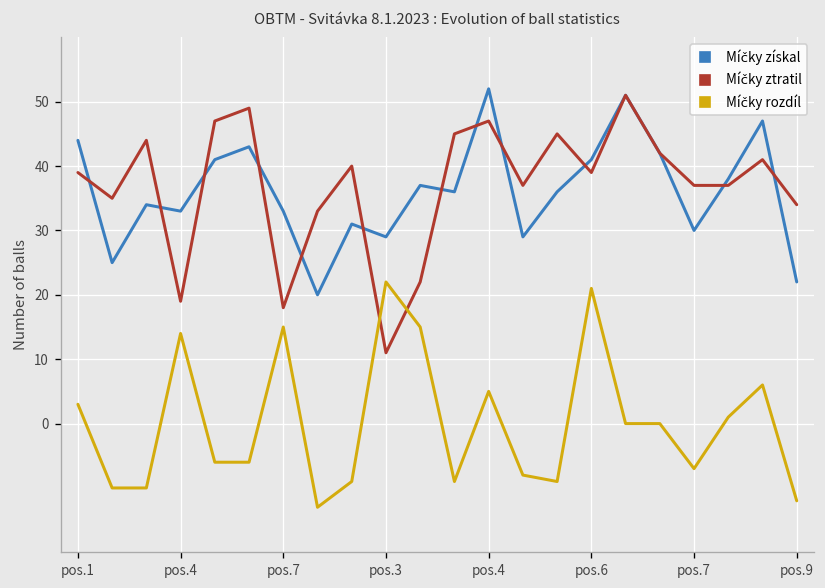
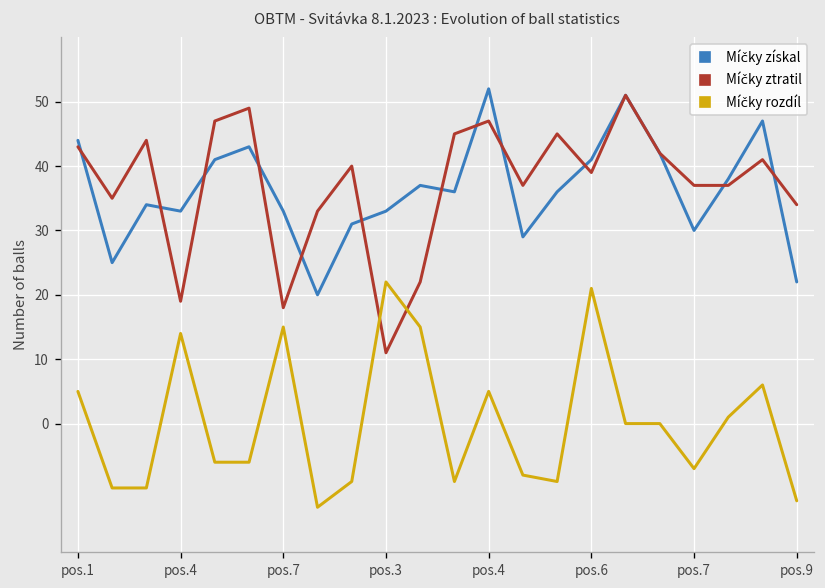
  {
    "Míčky získal": {
      "pos.1": 44,
-     "pos.3": 29,
+     "pos.3": 33,
      "pos.6": 41,
      "pos.9": 22
    },
    "Míčky ztratil": {
-     "pos.1": 39,
+     "pos.1": 43,
      "pos.3": 11,
      "pos.6": 39,
      "pos.9": 34
    },
    "Míčky rozdíl": {
-     "pos.1": 3,
+     "pos.1": 5,
      "pos.3": 22,
      "pos.6": 21,
      "pos.9": -12
    }
  }
